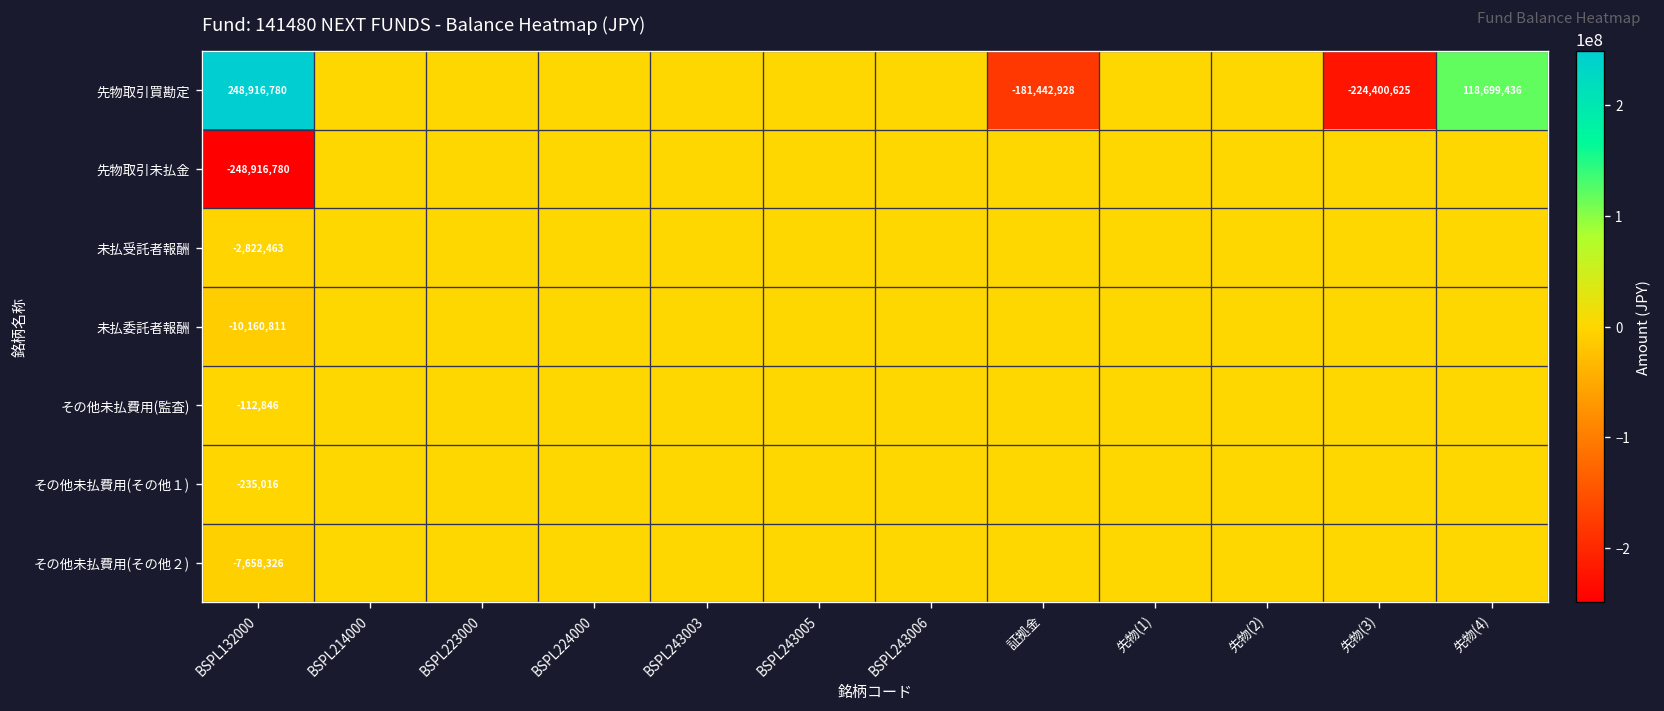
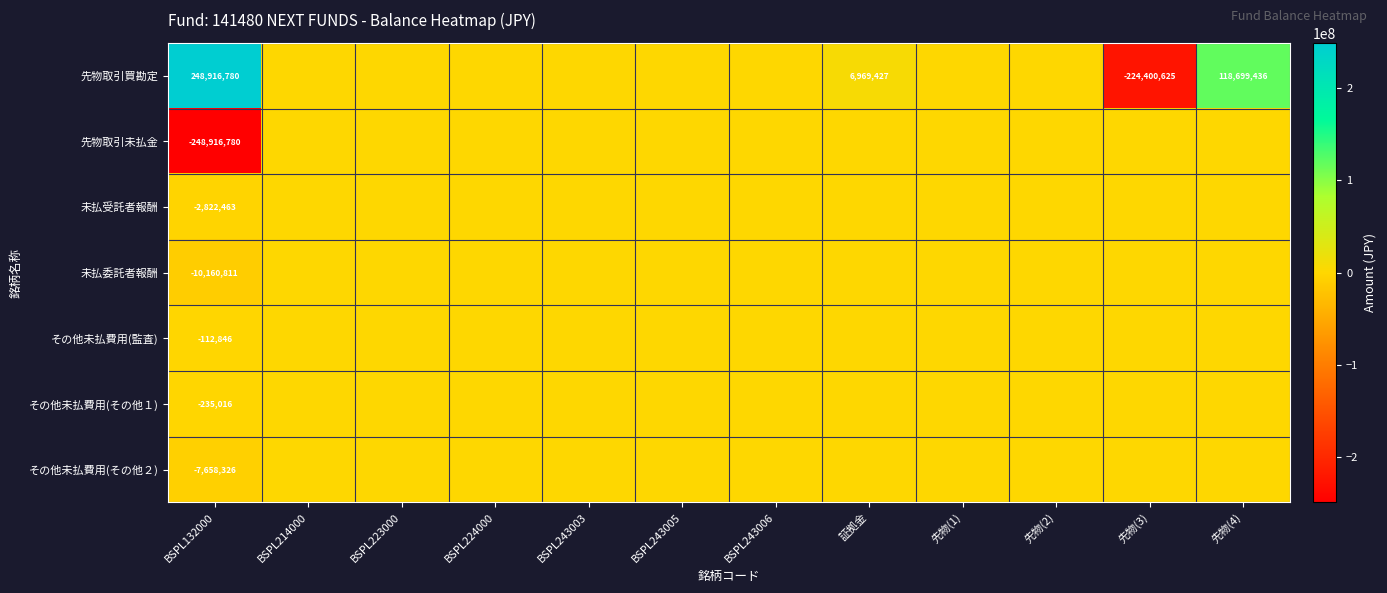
  {
    "先物取引買勘定": {
      "BSPL132000": "248,916,780",
-     "証拠金": "-181,442,928",
+     "証拠金": "6,969,427",
      "先物(3)": "-224,400,625",
      "先物(4)": "118,699,436"
    },
    "先物取引未払金": {
      "BSPL132000": "-248,916,780"
    },
    "未払受託者報酬": {
      "BSPL132000": "-2,822,463"
    },
    "未払委託者報酬": {
      "BSPL132000": "-10,160,811"
    },
    "その他未払費用(監査)": {
      "BSPL132000": "-112,846"
    },
    "その他未払費用(その他１)": {
      "BSPL132000": "-235,016"
    },
    "その他未払費用(その他２)": {
      "BSPL132000": "-7,658,326"
    }
  }
